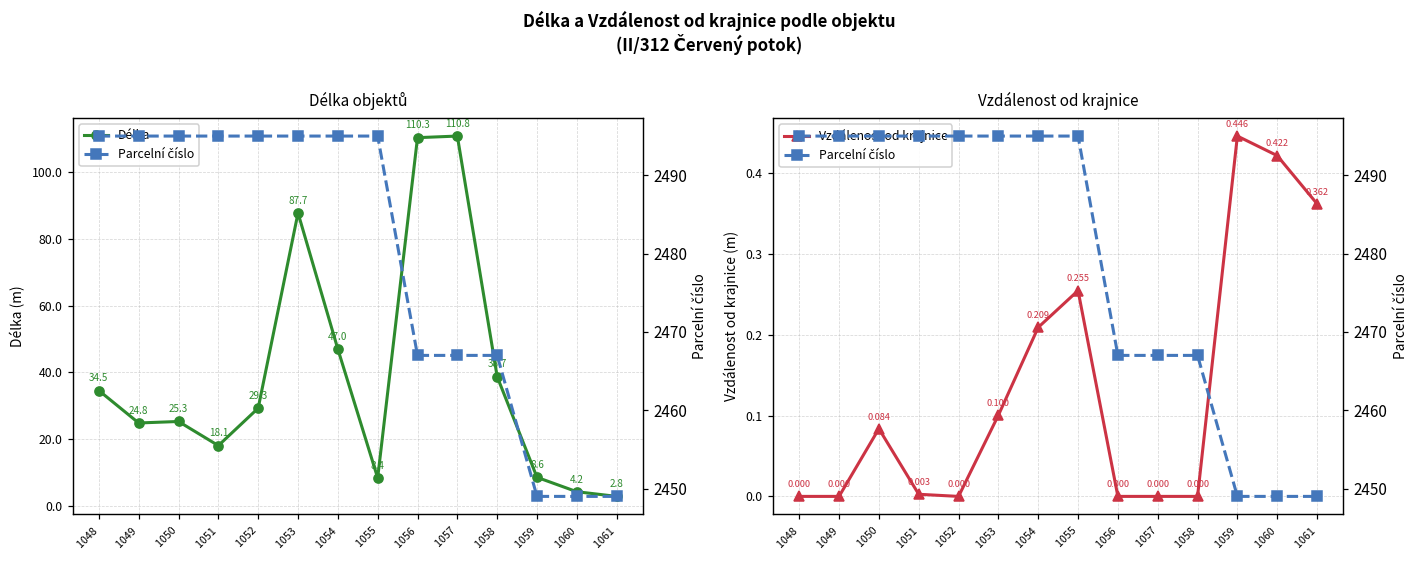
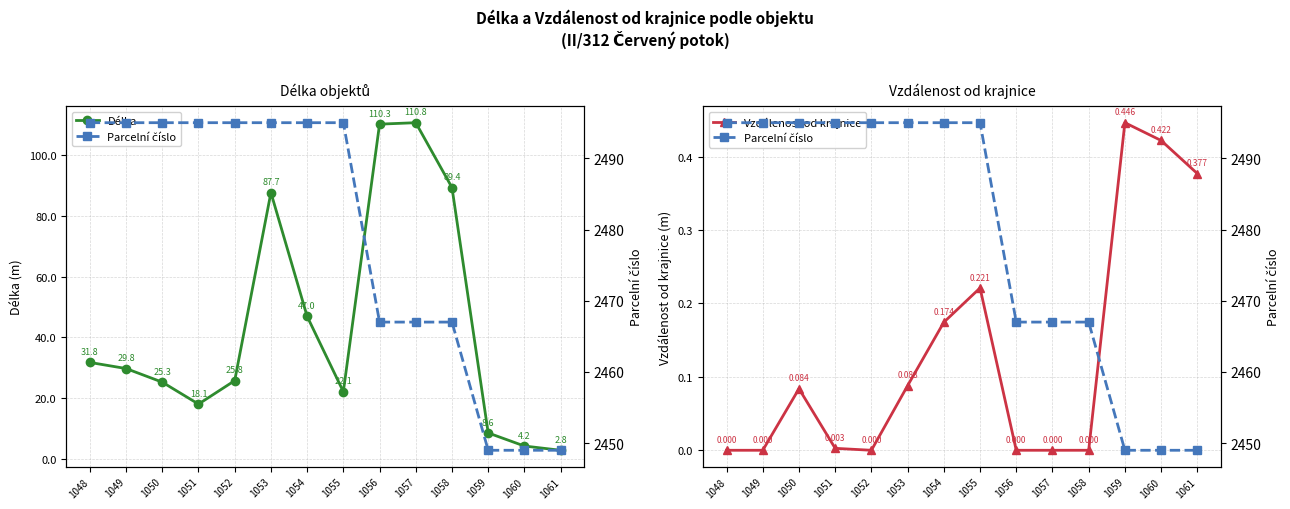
  {
    "Délka objektů": {
      "Délka": {
-       "1048": 34.5,
-       "1049": 24.8,
+       "1048": 31.8,
+       "1049": 29.8,
        "1050": 25.3,
        "1051": 18.1,
-       "1052": 29.3,
+       "1052": 25.8,
        "1053": 87.7,
        "1054": 47.0,
-       "1055": 8.4,
+       "1055": 22.1,
        "1056": 110.3,
        "1057": 110.8,
-       "1058": 38.7,
+       "1058": 89.4,
        "1059": 8.6,
        "1060": 4.2,
        "1061": 2.8
      }
    },
    "Vzdálenost od krajnice": {
      "Vzdálenost od krajnice": {
        "1048": 0.000,
        "1049": 0.000,
        "1050": 0.084,
        "1051": 0.003,
        "1052": 0.000,
-       "1053": 0.100,
-       "1054": 0.209,
-       "1055": 0.255,
+       "1053": 0.088,
+       "1054": 0.174,
+       "1055": 0.221,
        "1056": 0.000,
        "1057": 0.000,
        "1058": 0.000,
        "1059": 0.446,
        "1060": 0.422,
-       "1061": 0.362
+       "1061": 0.377
      }
    }
  }
